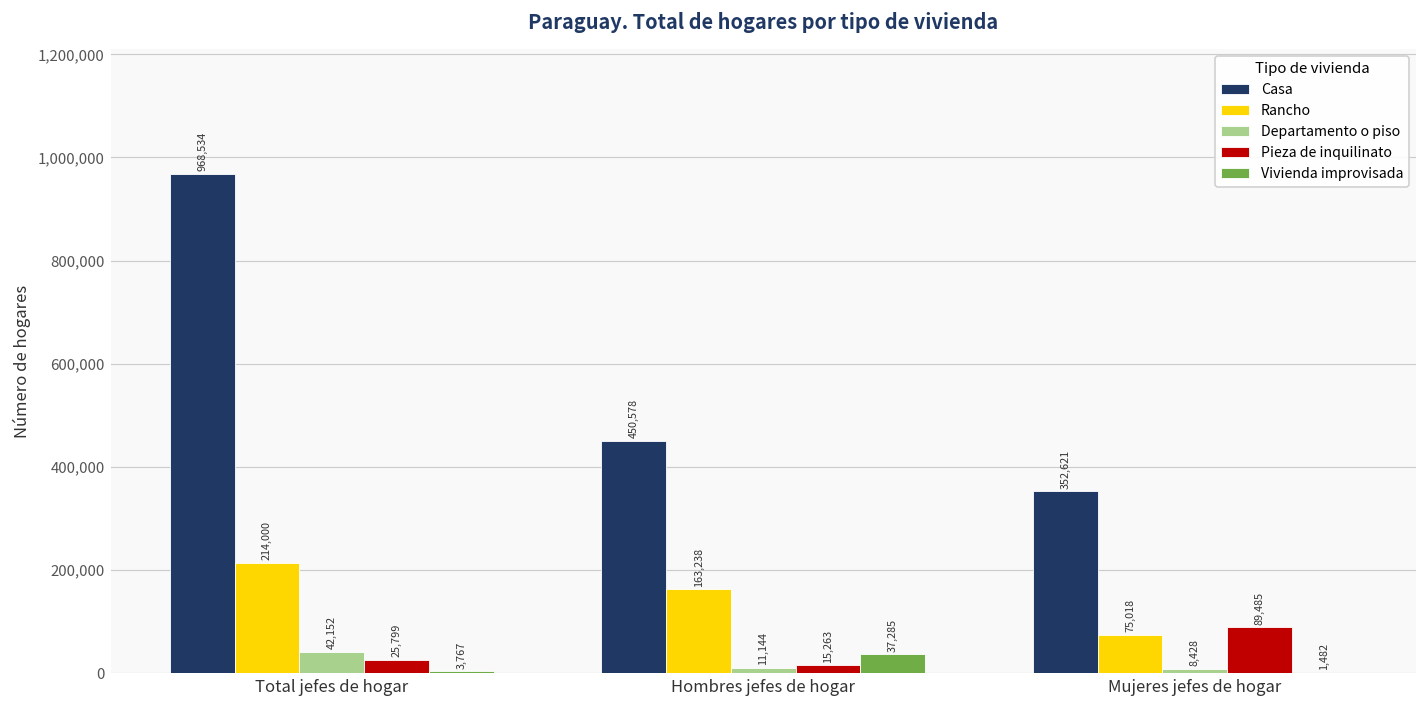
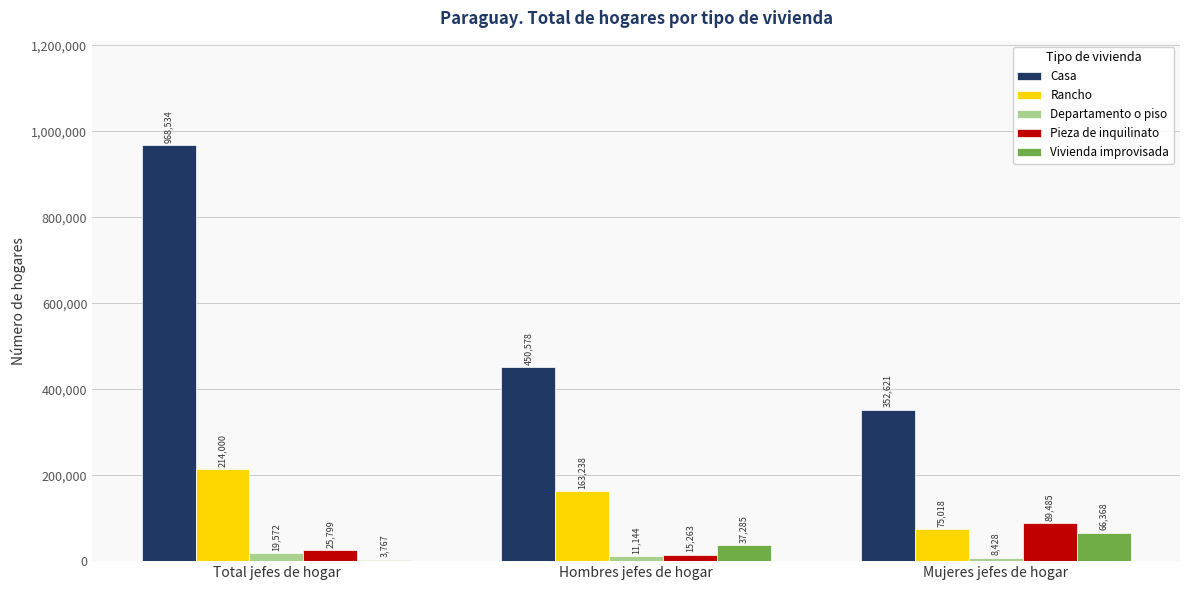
  {
    "Casa": {
      "Total jefes de hogar": "968,534",
      "Hombres jefes de hogar": "450,578",
      "Mujeres jefes de hogar": "352,621"
    },
    "Rancho": {
      "Total jefes de hogar": "214,000",
      "Hombres jefes de hogar": "163,238",
      "Mujeres jefes de hogar": "75,018"
    },
    "Departamento o piso": {
-     "Total jefes de hogar": "42,152",
+     "Total jefes de hogar": "19,572",
      "Hombres jefes de hogar": "11,144",
      "Mujeres jefes de hogar": "8,428"
    },
    "Pieza de inquilinato": {
      "Total jefes de hogar": "25,799",
      "Hombres jefes de hogar": "15,263",
      "Mujeres jefes de hogar": "89,485"
    },
    "Vivienda improvisada": {
      "Total jefes de hogar": "3,767",
      "Hombres jefes de hogar": "37,285",
-     "Mujeres jefes de hogar": "1,482"
+     "Mujeres jefes de hogar": "66,368"
    }
  }
